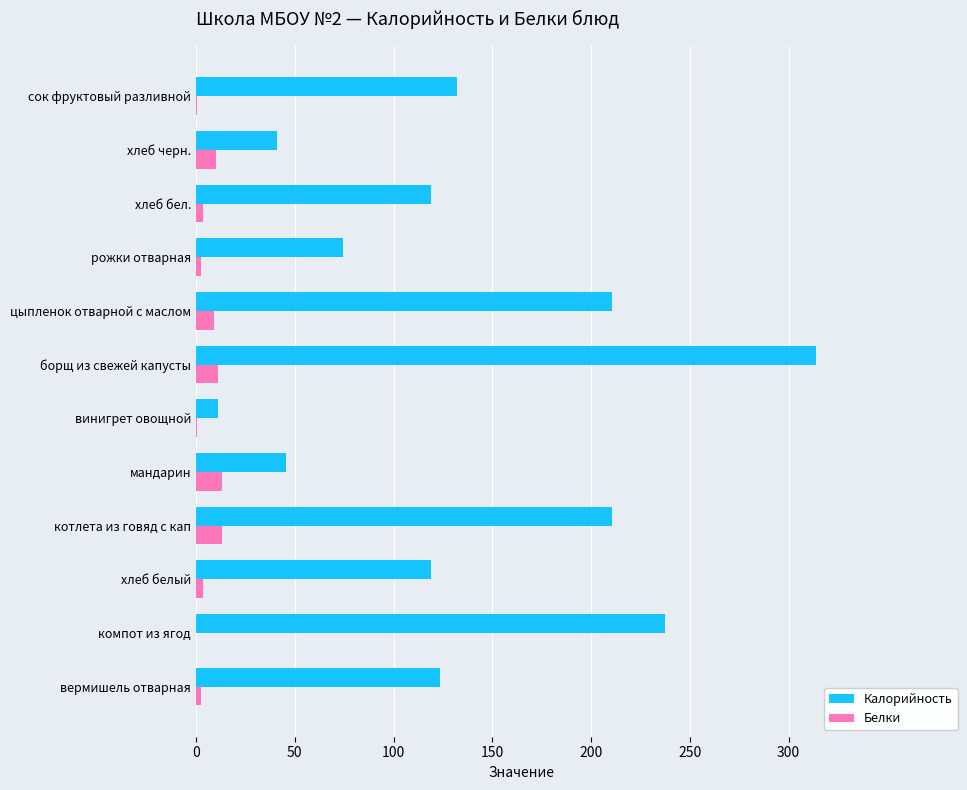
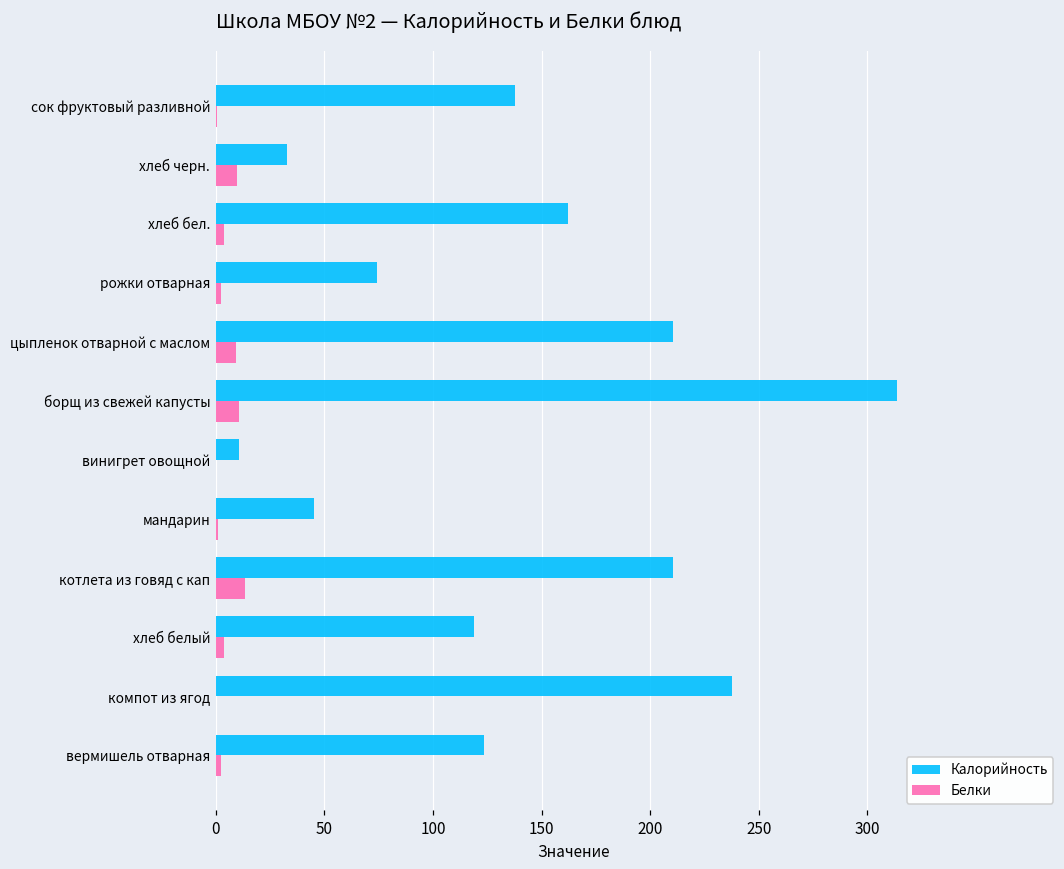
  {
    "Калорийность": {
-     "сок фруктовый разливной": 132,
-     "хлеб черн.": 41,
-     "хлеб бел.": 119,
+     "сок фруктовый разливной": 138,
+     "хлеб черн.": 33,
+     "хлеб бел.": 162,
      "рожки отварная": 74,
      "цыпленок отварной с маслом": 211,
      "борщ из свежей капусты": 314,
      "винигрет овощной": 11,
      "мандарин": 46,
      "котлета из говяд с кап": 211,
      "хлеб белый": 119,
      "компот из ягод": 238,
      "вермишель отварная": 124
    },
    "Белки": {
      "хлеб черн.": 10,
      "хлеб бел.": 4,
      "рожки отварная": 3,
      "цыпленок отварной с маслом": 9,
      "борщ из свежей капусты": 11,
-     "мандарин": 13,
+     "мандарин": 1,
      "котлета из говяд с кап": 13,
      "хлеб белый": 4,
      "компот из ягод": 0,
      "вермишель отварная": 3
    }
  }
